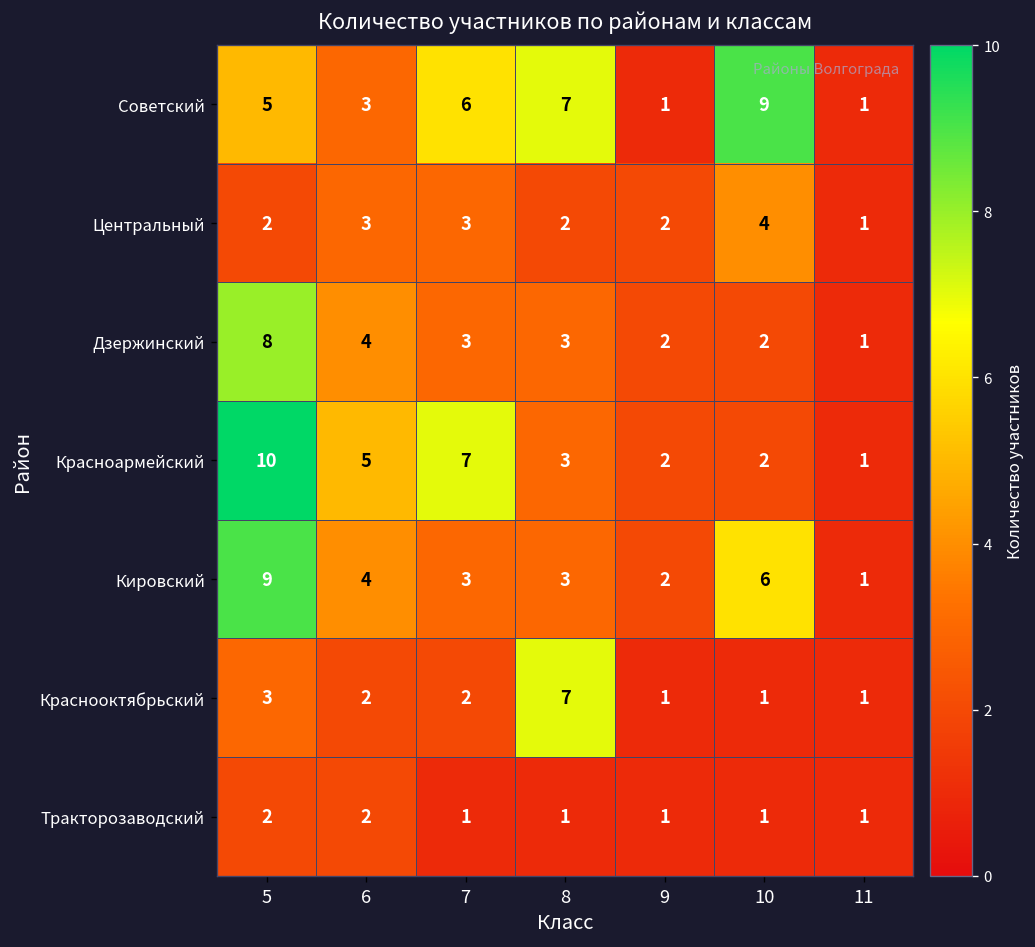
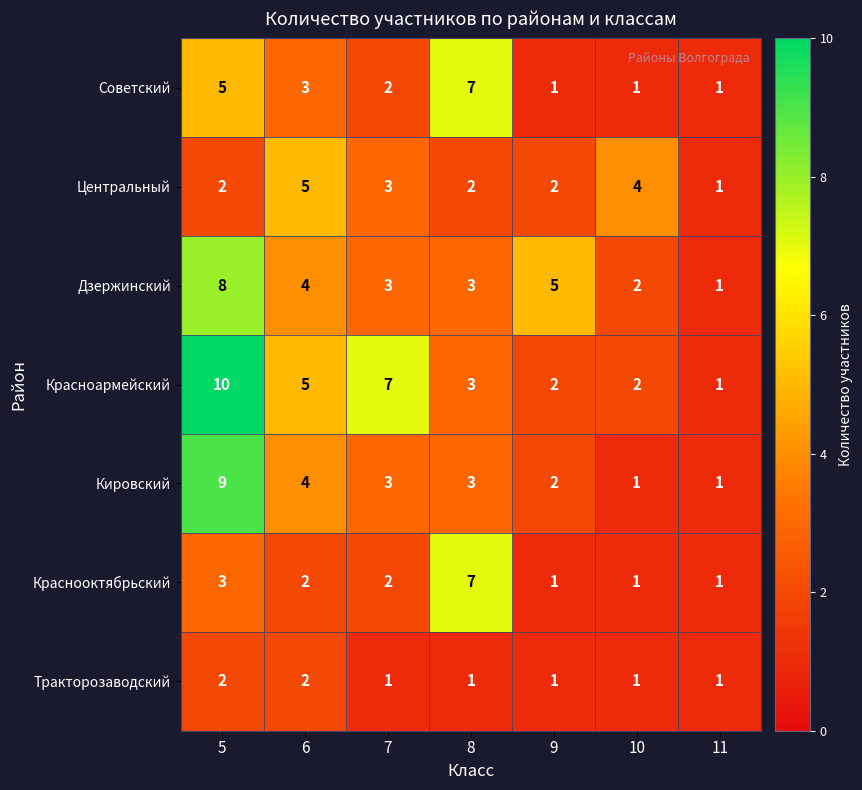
  {
    "Советский": {
      "5": 5,
      "6": 3,
-     "7": 6,
+     "7": 2,
      "8": 7,
      "9": 1,
-     "10": 9
+     "10": 1
    },
    "Центральный": {
      "5": 2,
-     "6": 3,
+     "6": 5,
      "7": 3,
      "8": 2,
      "9": 2,
      "10": 4,
      "11": 1
    },
    "Дзержинский": {
      "5": 8,
      "6": 4,
      "7": 3,
      "8": 3,
-     "9": 2,
+     "9": 5,
      "10": 2,
      "11": 1
    },
    "Красноармейский": {
      "5": 10,
      "6": 5,
      "7": 7,
      "8": 3,
      "9": 2,
      "10": 2,
      "11": 1
    },
    "Кировский": {
      "5": 9,
      "6": 4,
      "7": 3,
      "8": 3,
      "9": 2,
-     "10": 6,
+     "10": 1,
      "11": 1
    },
    "Краснооктябрьский": {
      "5": 3,
      "6": 2,
      "7": 2,
      "8": 7,
      "9": 1,
      "10": 1,
      "11": 1
    },
    "Тракторозаводский": {
      "5": 2,
      "6": 2,
      "7": 1,
      "8": 1,
      "9": 1,
      "10": 1,
      "11": 1
    }
  }
